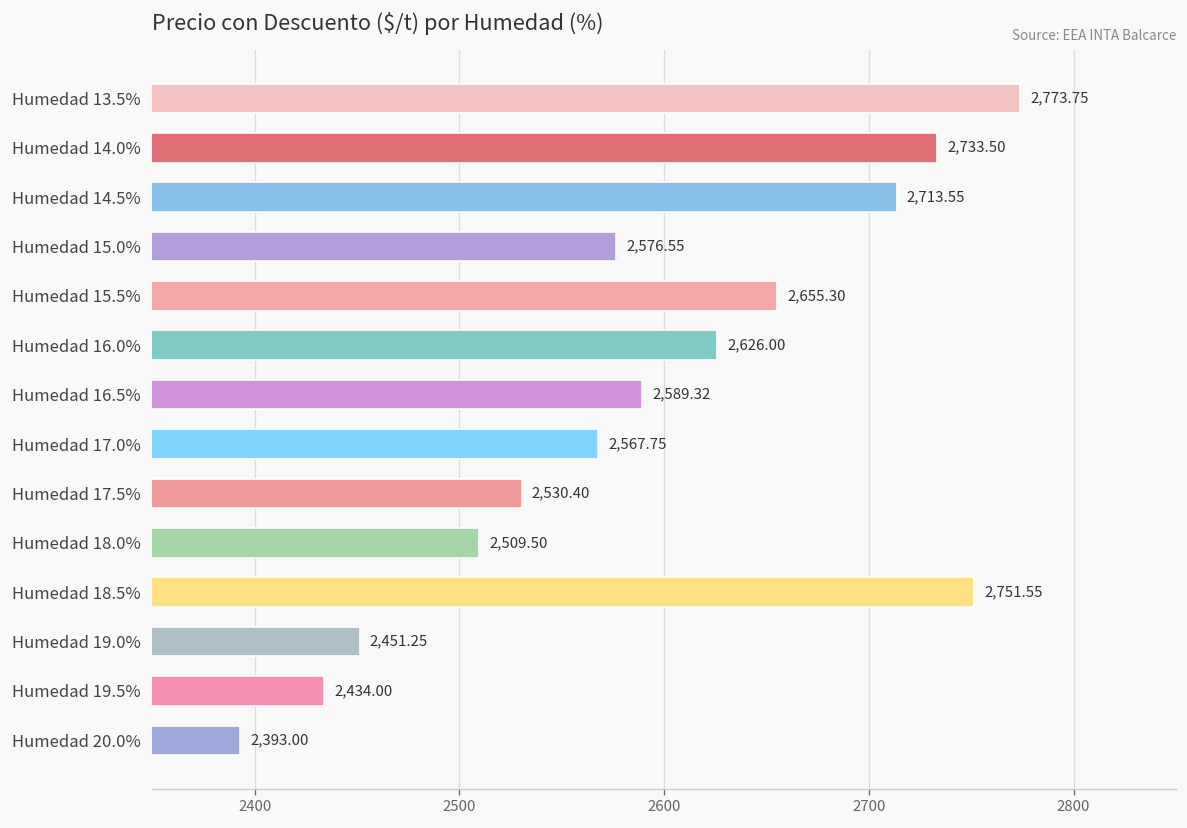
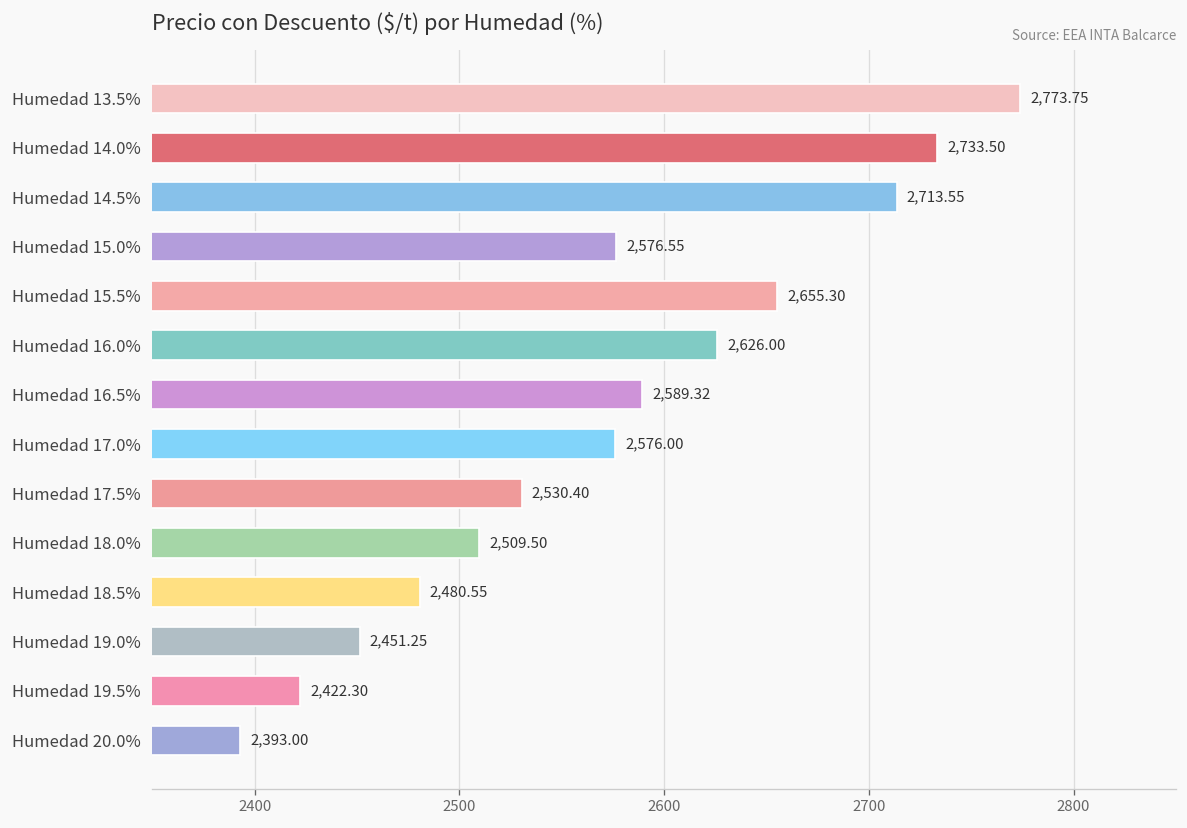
  {
    "Humedad 13.5%": "2,773.75",
    "Humedad 14.0%": "2,733.50",
    "Humedad 14.5%": "2,713.55",
    "Humedad 15.0%": "2,576.55",
    "Humedad 15.5%": "2,655.30",
    "Humedad 16.0%": "2,626.00",
    "Humedad 16.5%": "2,589.32",
-   "Humedad 17.0%": "2,567.75",
+   "Humedad 17.0%": "2,576.00",
    "Humedad 17.5%": "2,530.40",
    "Humedad 18.0%": "2,509.50",
-   "Humedad 18.5%": "2,751.55",
+   "Humedad 18.5%": "2,480.55",
    "Humedad 19.0%": "2,451.25",
-   "Humedad 19.5%": "2,434.00",
+   "Humedad 19.5%": "2,422.30",
    "Humedad 20.0%": "2,393.00"
  }
